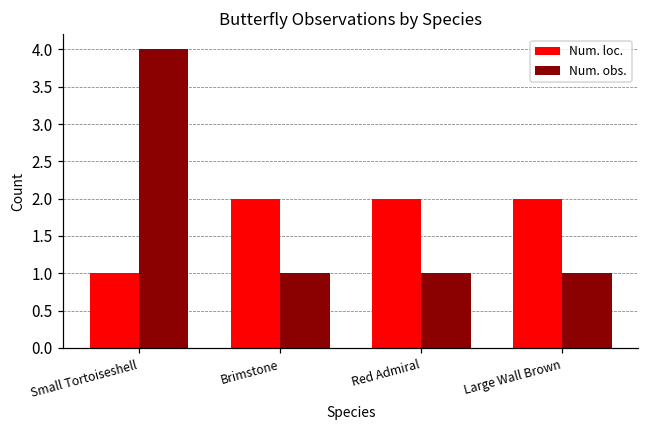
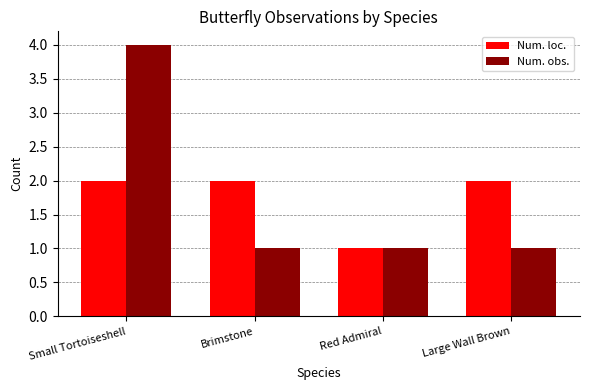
  {
    "Num. loc.": {
-     "Small Tortoiseshell": 1,
+     "Small Tortoiseshell": 2,
      "Brimstone": 2,
-     "Red Admiral": 2,
+     "Red Admiral": 1,
      "Large Wall Brown": 2
    },
    "Num. obs.": {
      "Small Tortoiseshell": 4,
      "Brimstone": 1,
      "Red Admiral": 1,
      "Large Wall Brown": 1
    }
  }
